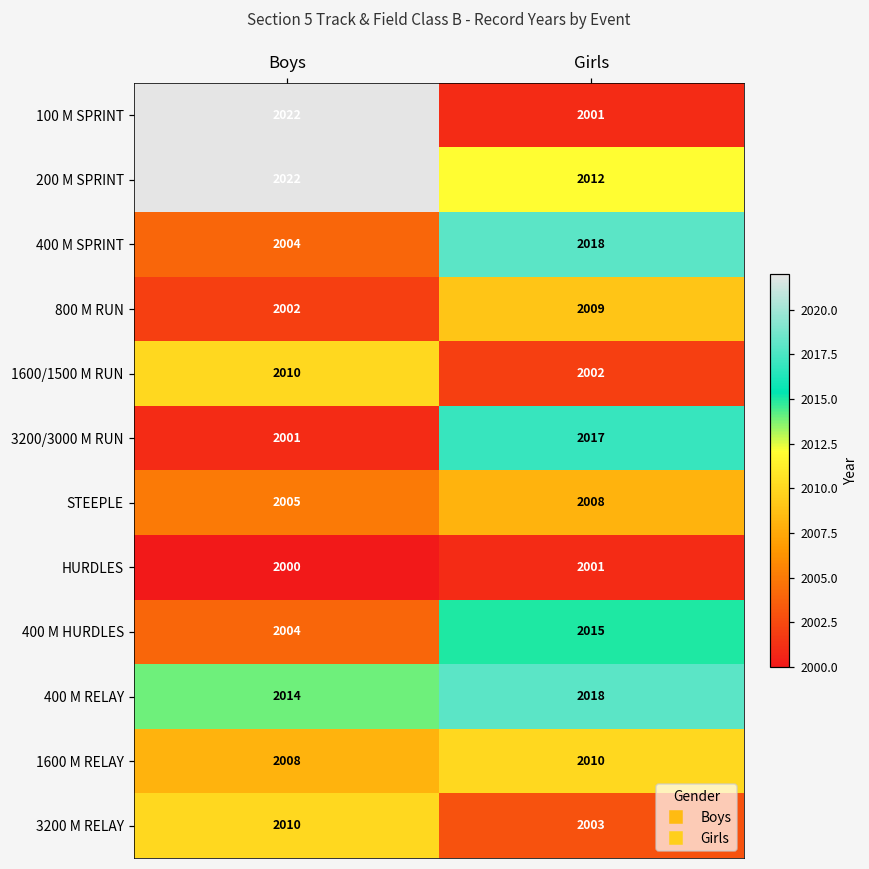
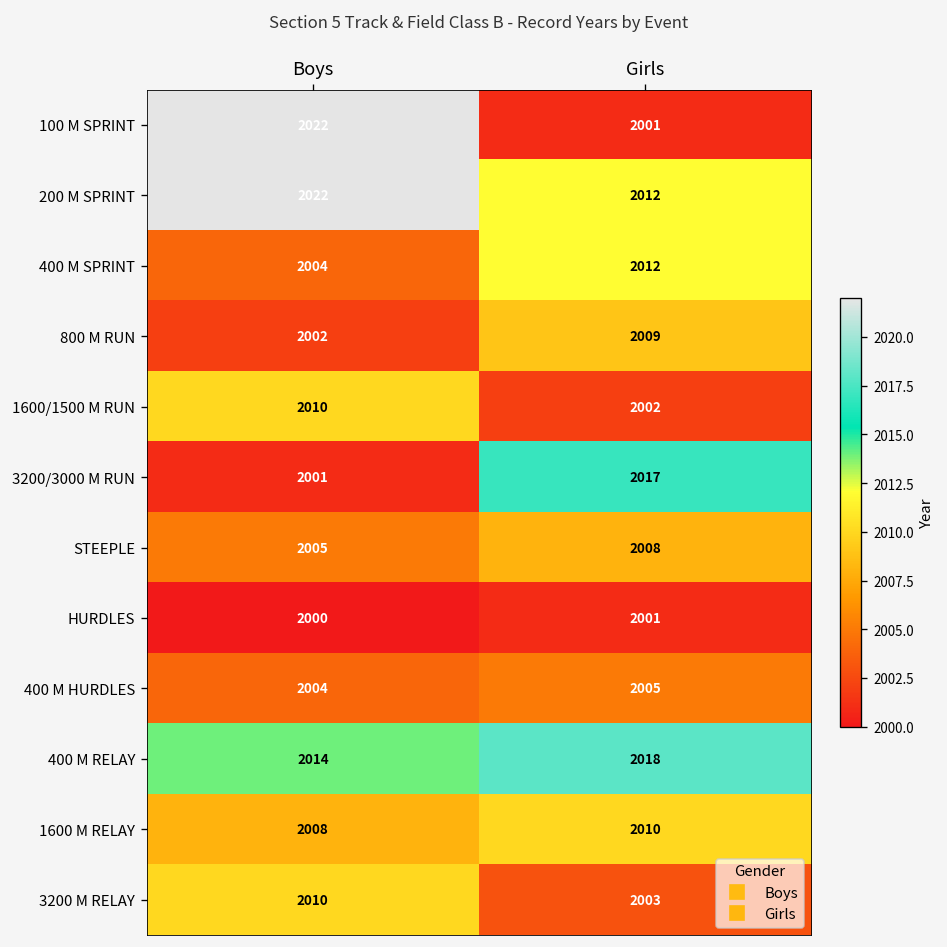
  {
    "100 M SPRINT": {
      "Girls": 2001
    },
    "200 M SPRINT": {
      "Girls": 2012
    },
    "400 M SPRINT": {
      "Boys": 2004,
-     "Girls": 2018
+     "Girls": 2012
    },
    "800 M RUN": {
      "Boys": 2002,
      "Girls": 2009
    },
    "1600/1500 M RUN": {
      "Boys": 2010,
      "Girls": 2002
    },
    "3200/3000 M RUN": {
      "Boys": 2001,
      "Girls": 2017
    },
    "STEEPLE": {
      "Boys": 2005,
      "Girls": 2008
    },
    "HURDLES": {
      "Boys": 2000,
      "Girls": 2001
    },
    "400 M HURDLES": {
      "Boys": 2004,
-     "Girls": 2015
+     "Girls": 2005
    },
    "400 M RELAY": {
      "Boys": 2014,
      "Girls": 2018
    },
    "1600 M RELAY": {
      "Boys": 2008,
      "Girls": 2010
    },
    "3200 M RELAY": {
      "Boys": 2010,
      "Girls": 2003
    }
  }
